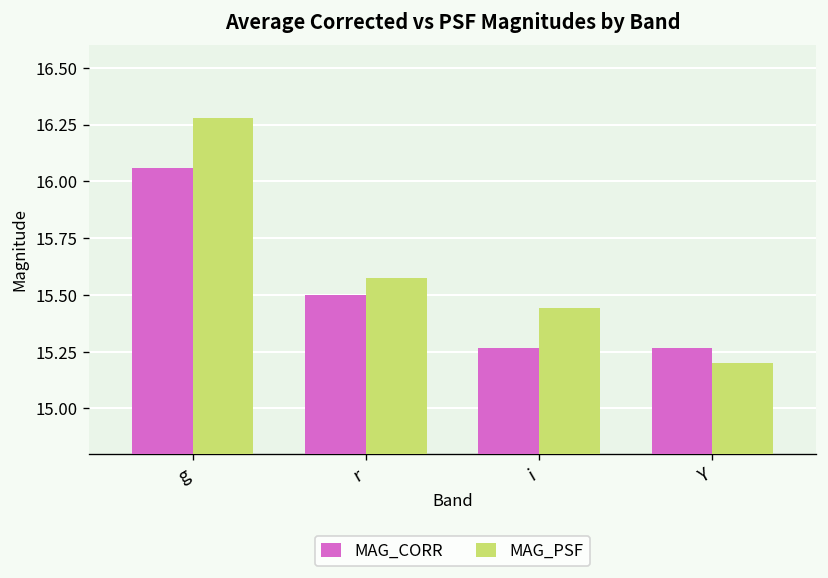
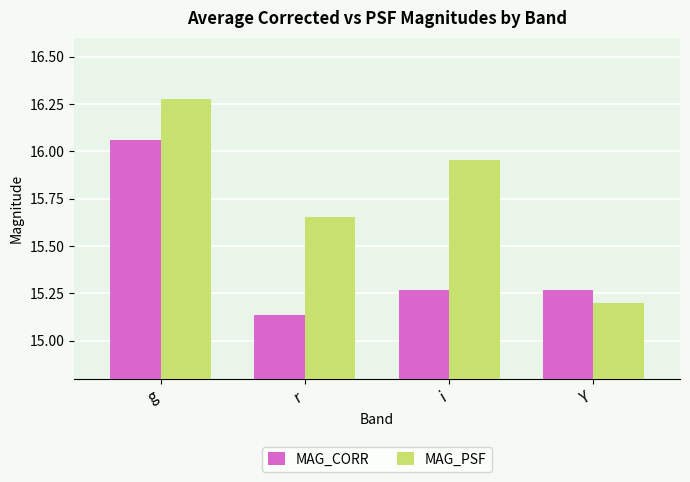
  {
    "MAG_CORR": {
      "g": 16.06,
-     "r": 15.50,
+     "r": 15.13,
      "i": 15.27,
      "Y": 15.27
    },
    "MAG_PSF": {
      "g": 16.28,
-     "r": 15.57,
-     "i": 15.44,
+     "r": 15.65,
+     "i": 15.95,
      "Y": 15.20
    }
  }
